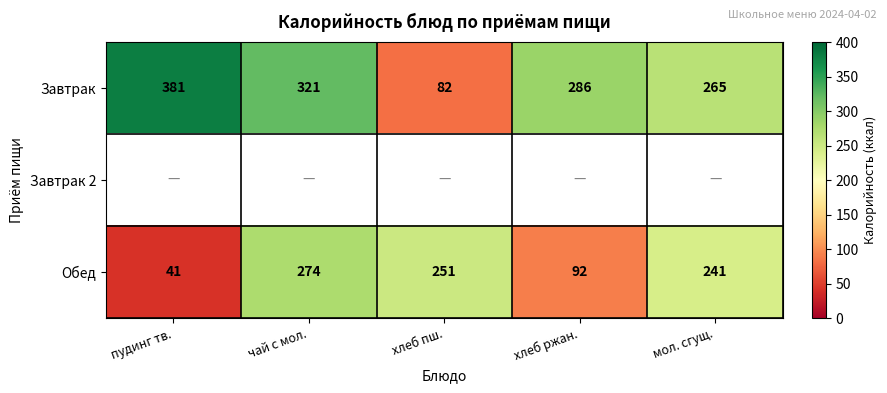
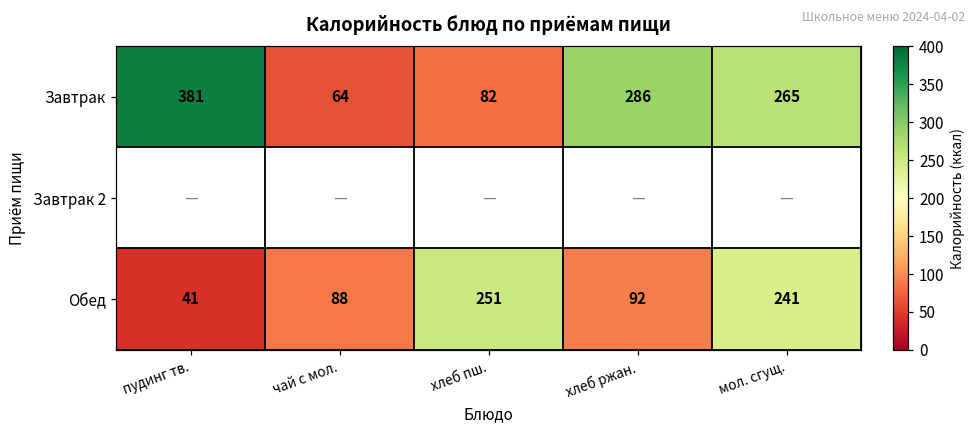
  {
    "Завтрак": {
      "пудинг тв.": 381,
-     "чай с мол.": 321,
+     "чай с мол.": 64,
      "хлеб пш.": 82,
      "хлеб ржан.": 286,
      "мол. сгущ.": 265
    },
    "Обед": {
      "пудинг тв.": 41,
-     "чай с мол.": 274,
+     "чай с мол.": 88,
      "хлеб пш.": 251,
      "хлеб ржан.": 92,
      "мол. сгущ.": 241
    }
  }
